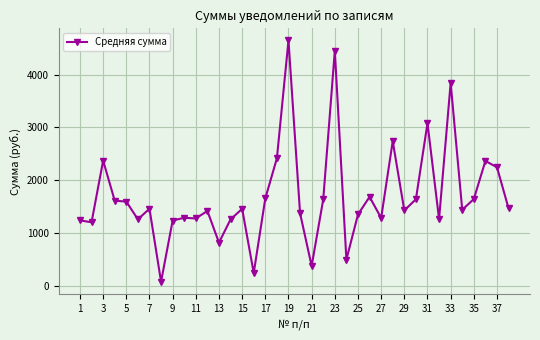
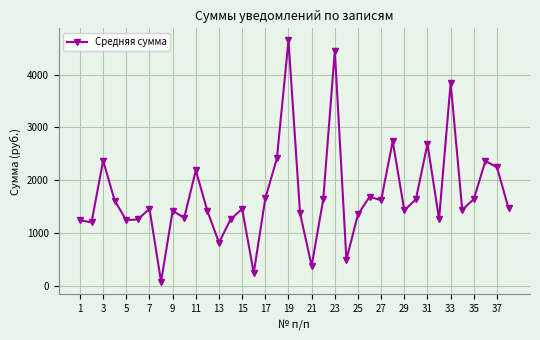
  {
    "1": 1200,
    "3": 2400,
-   "5": 1600,
+   "5": 1200,
    "7": 1500,
-   "9": 1200,
-   "11": 1300,
+   "9": 1400,
+   "11": 2200,
    "13": 800,
    "15": 1500,
    "17": 1700,
    "19": 4600,
    "21": 400,
    "23": 4500,
    "25": 1400,
-   "27": 1300,
+   "27": 1600,
    "29": 1400,
-   "31": 3100,
+   "31": 2700,
    "33": 3800,
    "35": 1600,
    "37": 2200
  }
